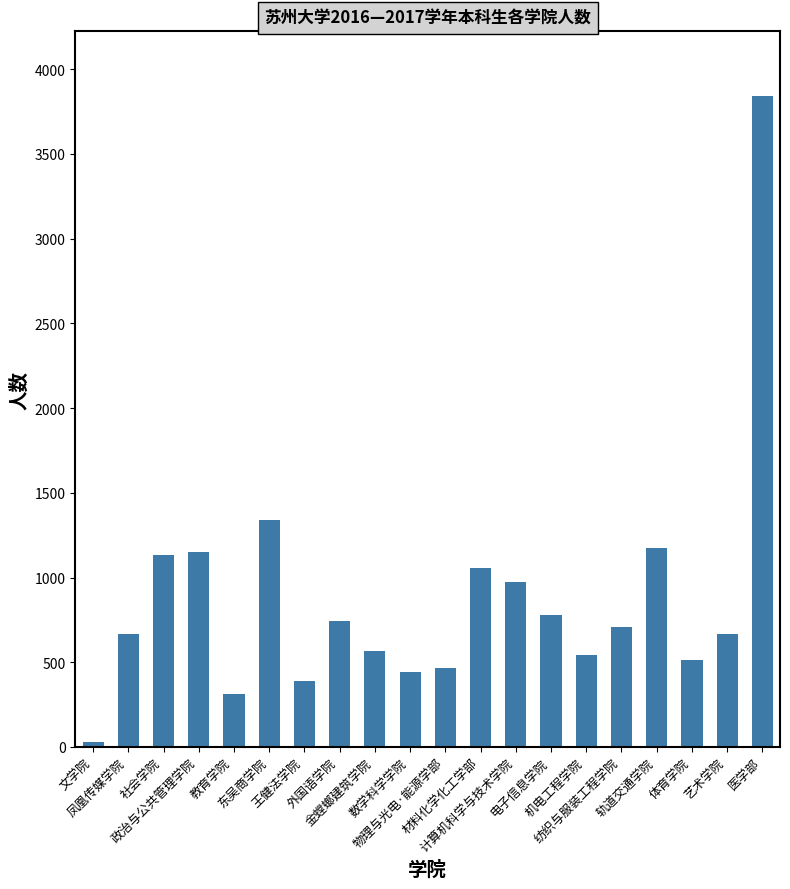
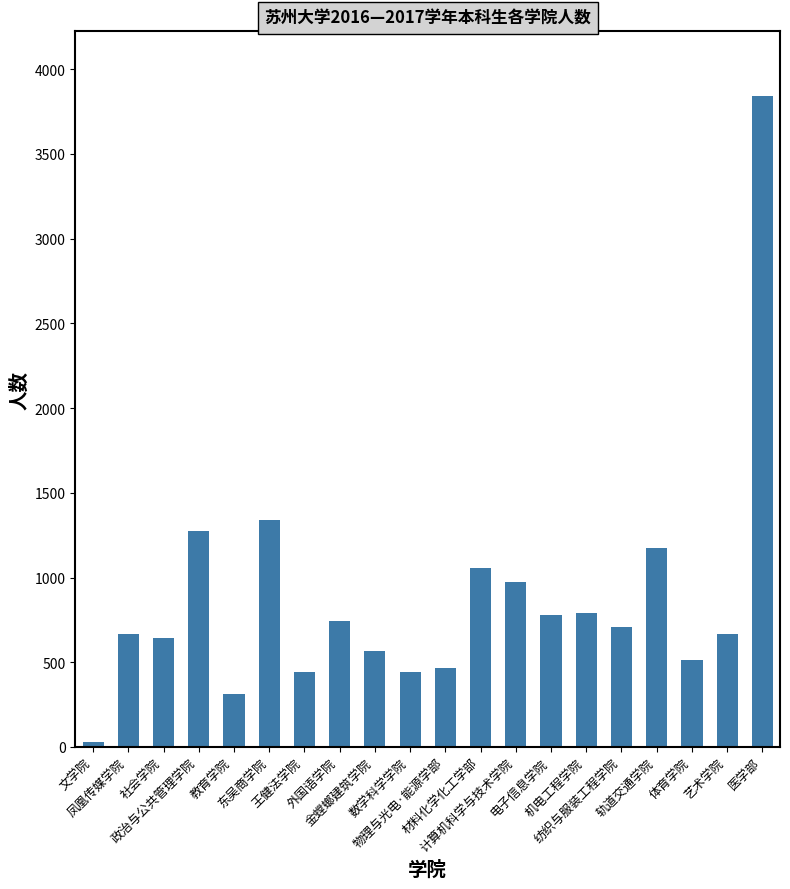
  {
    "文学院": 30,
    "凤凰传媒学院": 670,
-   "社会学院": 1140,
-   "政治与公共管理学院": 1150,
+   "社会学院": 650,
+   "政治与公共管理学院": 1280,
    "教育学院": 310,
    "东吴商学院": 1340,
-   "王健法学院": 390,
+   "王健法学院": 440,
    "外国语学院": 740,
    "金螳螂建筑学院": 570,
    "数学科学学院": 450,
    "物理与光电·能源学部": 470,
    "材料化学化工学部": 1060,
    "计算机科学与技术学院": 970,
    "电子信息学院": 780,
-   "机电工程学院": 540,
+   "机电工程学院": 790,
    "纺织与服装工程学院": 710,
    "轨道交通学院": 1180,
    "体育学院": 520,
    "艺术学院": 660,
    "医学部": 3840
  }
